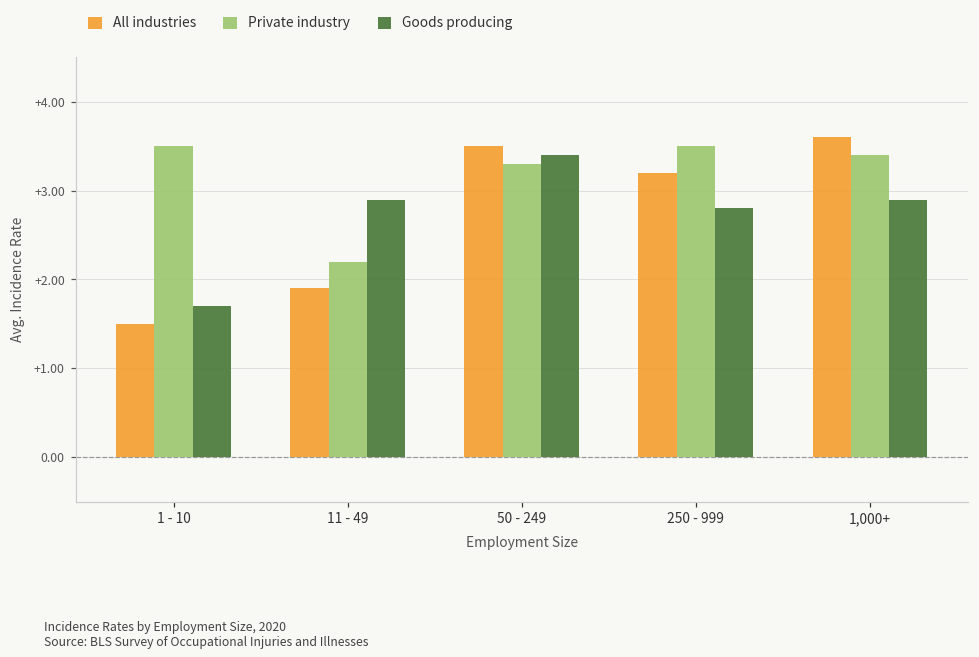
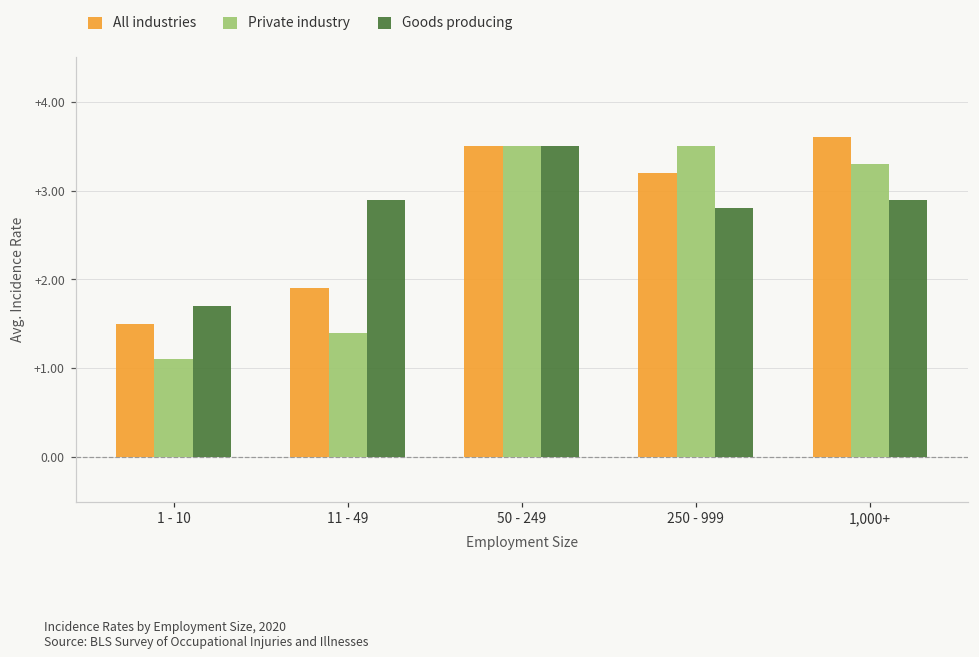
  {
    "All industries": {
      "1 - 10": "+1.5",
      "11 - 49": "+1.9",
      "50 - 249": "+3.5",
      "250 - 999": "+3.2",
      "1,000+": "+3.6"
    },
    "Private industry": {
-     "1 - 10": "+3.5",
-     "11 - 49": "+2.2",
-     "50 - 249": "+3.3",
+     "1 - 10": "+1.1",
+     "11 - 49": "+1.4",
+     "50 - 249": "+3.5",
      "250 - 999": "+3.5",
-     "1,000+": "+3.4"
+     "1,000+": "+3.3"
    },
    "Goods producing": {
      "1 - 10": "+1.7",
      "11 - 49": "+2.9",
-     "50 - 249": "+3.4",
+     "50 - 249": "+3.5",
      "250 - 999": "+2.8",
      "1,000+": "+2.9"
    }
  }
